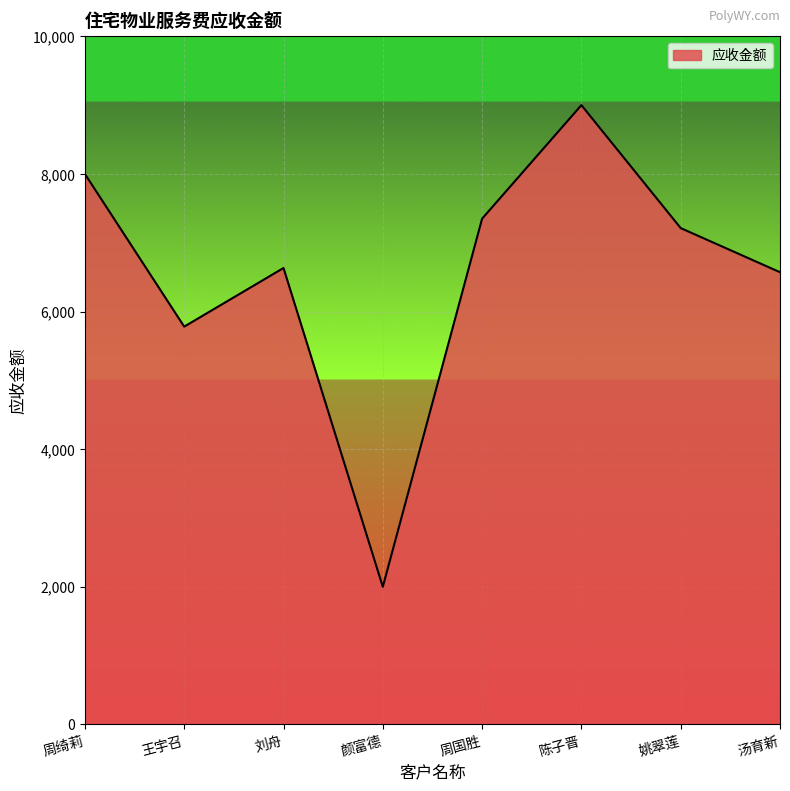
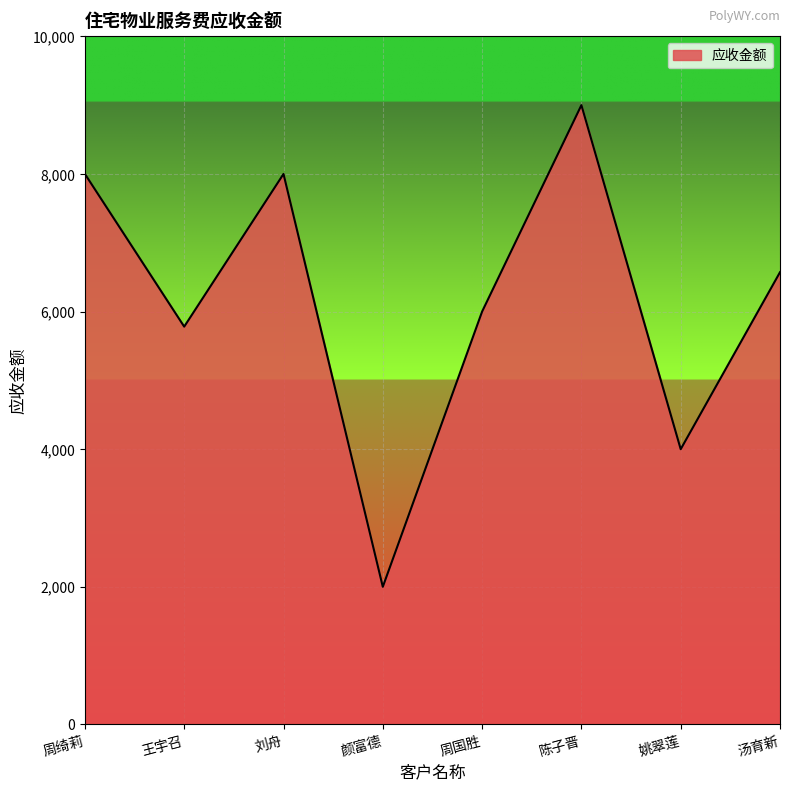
  {
    "周绮莉": "8,000",
    "王宇召": "5,800",
-   "刘舟": "6,600",
+   "刘舟": "8,000",
    "颜富德": "2,000",
-   "周国胜": "7,400",
+   "周国胜": "6,000",
    "陈子晋": "9,000",
-   "姚翠莲": "7,200",
+   "姚翠莲": "4,000",
    "汤育新": "6,600"
  }
